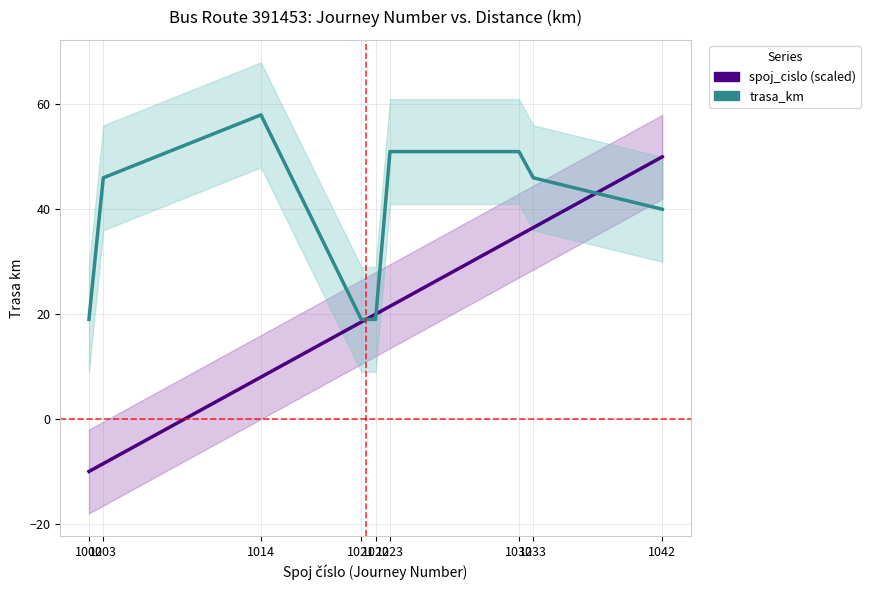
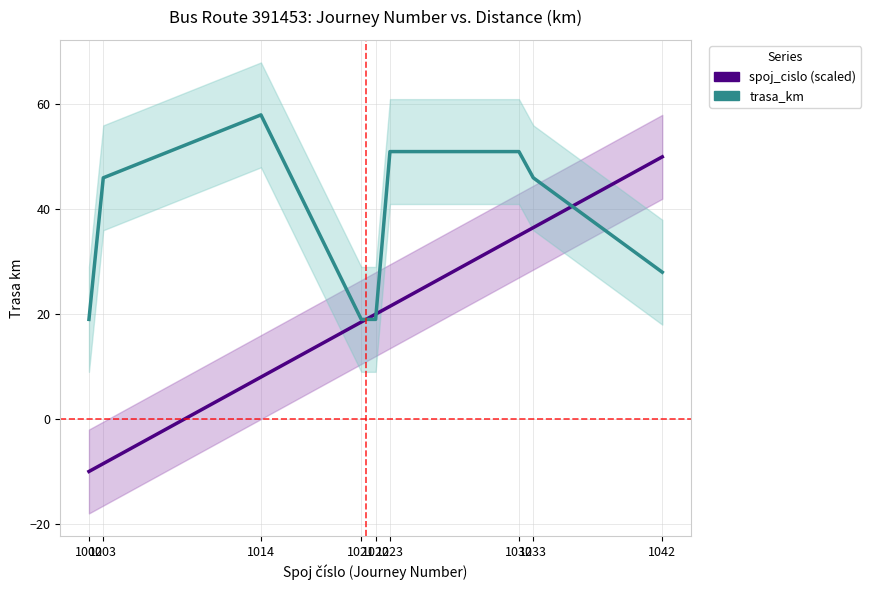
  {
    "spoj_cislo (scaled)": {
      "1014": 8
    },
    "trasa_km": {
      "1014": 58,
-     "1042": 40
+     "1042": 28
    }
  }
